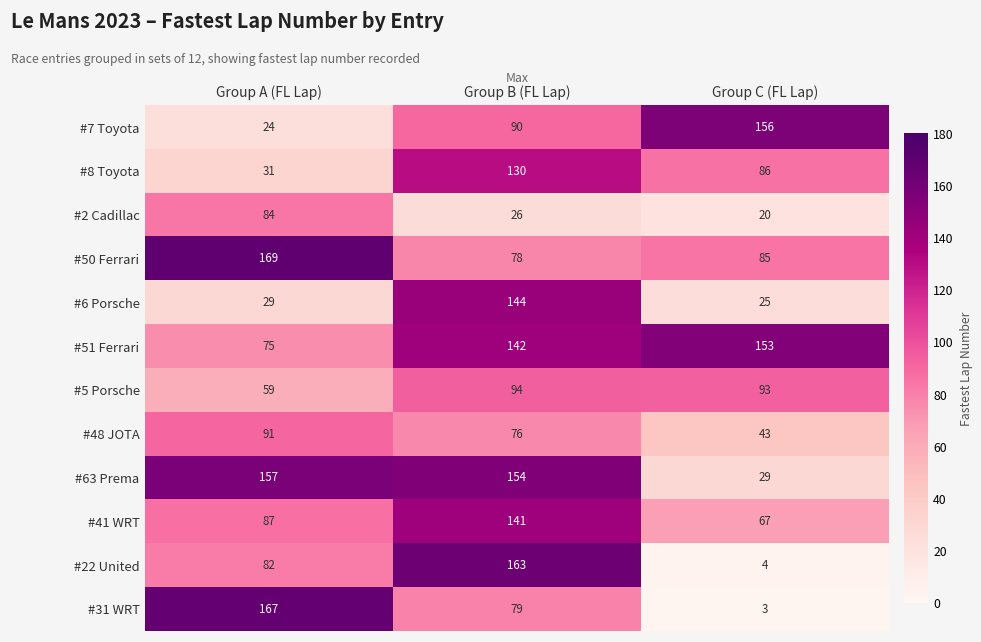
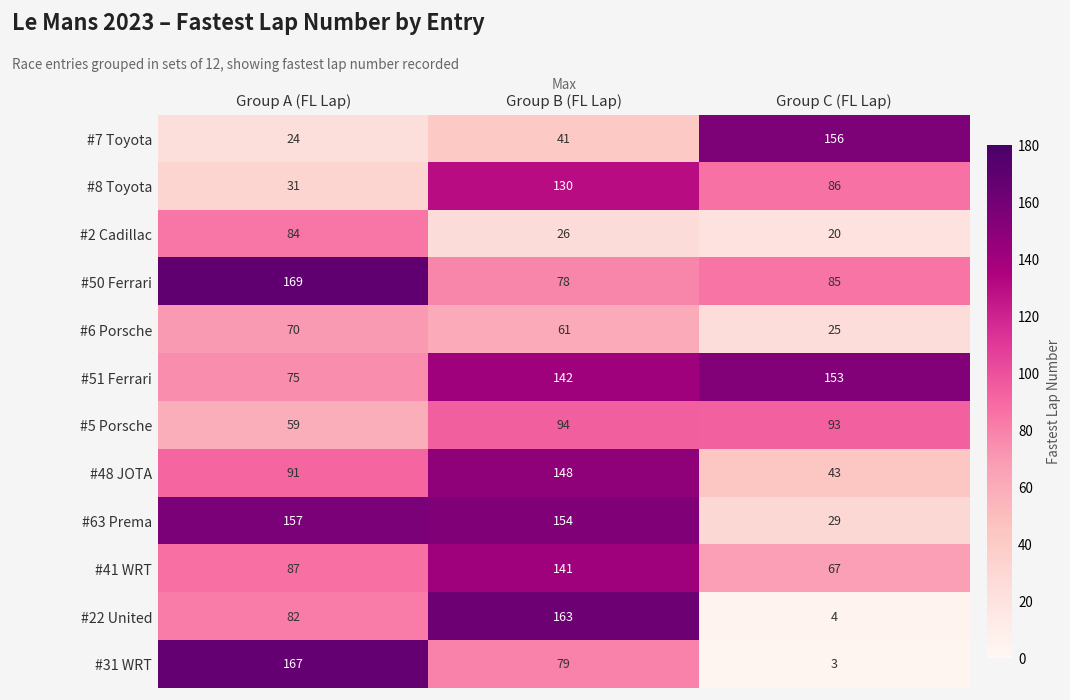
  {
    "#7 Toyota": {
      "Group A (FL Lap)": 24,
-     "Group B (FL Lap)": 90,
+     "Group B (FL Lap)": 41,
      "Group C (FL Lap)": 156
    },
    "#8 Toyota": {
      "Group A (FL Lap)": 31,
      "Group B (FL Lap)": 130,
      "Group C (FL Lap)": 86
    },
    "#2 Cadillac": {
      "Group A (FL Lap)": 84,
      "Group B (FL Lap)": 26,
      "Group C (FL Lap)": 20
    },
    "#50 Ferrari": {
      "Group A (FL Lap)": 169,
      "Group B (FL Lap)": 78,
      "Group C (FL Lap)": 85
    },
    "#6 Porsche": {
-     "Group A (FL Lap)": 29,
-     "Group B (FL Lap)": 144,
+     "Group A (FL Lap)": 70,
+     "Group B (FL Lap)": 61,
      "Group C (FL Lap)": 25
    },
    "#51 Ferrari": {
      "Group A (FL Lap)": 75,
      "Group B (FL Lap)": 142,
      "Group C (FL Lap)": 153
    },
    "#5 Porsche": {
      "Group A (FL Lap)": 59,
      "Group B (FL Lap)": 94,
      "Group C (FL Lap)": 93
    },
    "#48 JOTA": {
      "Group A (FL Lap)": 91,
-     "Group B (FL Lap)": 76,
+     "Group B (FL Lap)": 148,
      "Group C (FL Lap)": 43
    },
    "#63 Prema": {
      "Group A (FL Lap)": 157,
      "Group B (FL Lap)": 154,
      "Group C (FL Lap)": 29
    },
    "#41 WRT": {
      "Group A (FL Lap)": 87,
      "Group B (FL Lap)": 141,
      "Group C (FL Lap)": 67
    },
    "#22 United": {
      "Group A (FL Lap)": 82,
      "Group B (FL Lap)": 163,
      "Group C (FL Lap)": 4
    },
    "#31 WRT": {
      "Group A (FL Lap)": 167,
      "Group B (FL Lap)": 79,
      "Group C (FL Lap)": 3
    }
  }
